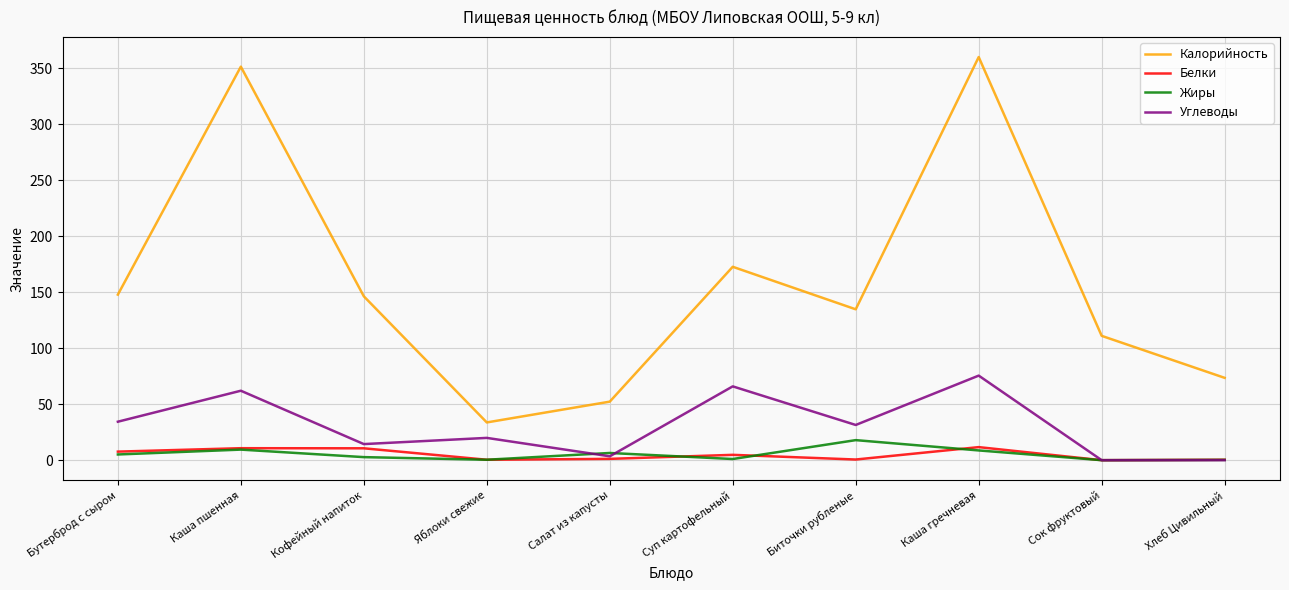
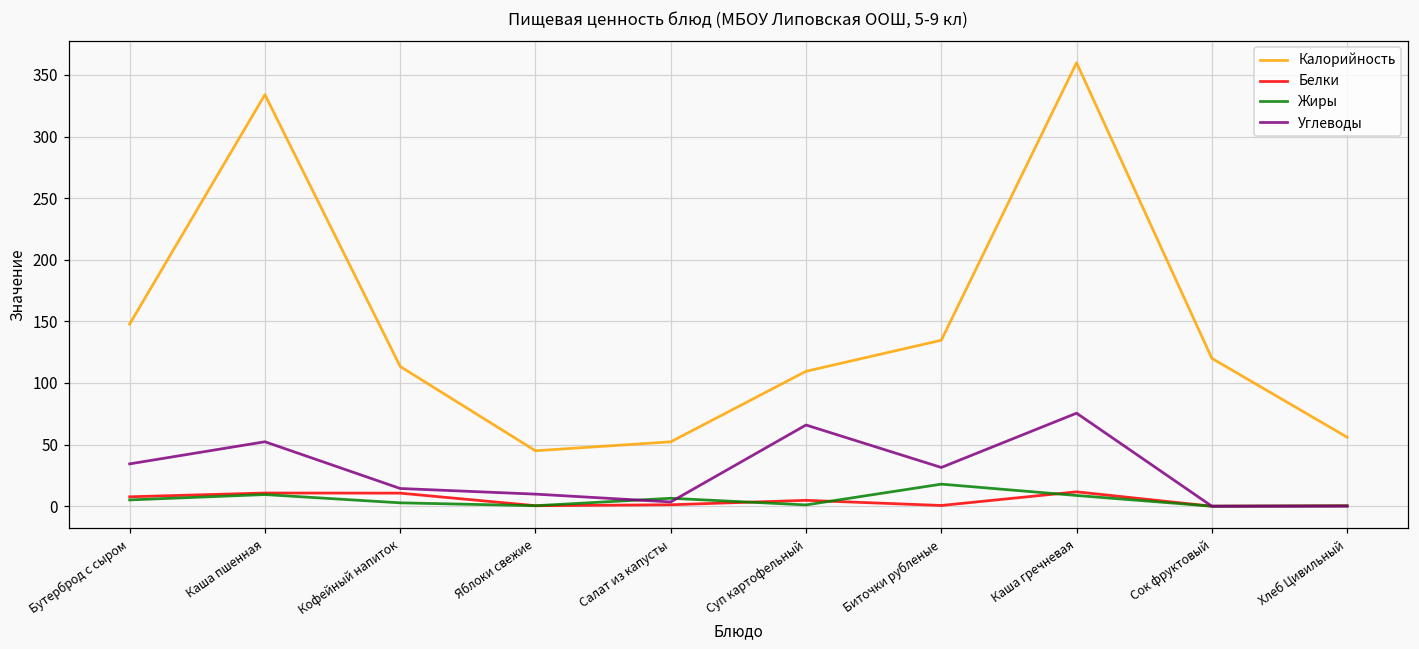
  {
    "Калорийность": {
      "Бутерброд с сыром": 148,
-     "Каша пшенная": 351,
-     "Кофейный напиток": 146,
-     "Яблоки свежие": 34,
+     "Каша пшенная": 334,
+     "Кофейный напиток": 113,
+     "Яблоки свежие": 45,
      "Салат из капусты": 52,
-     "Суп картофельный": 173,
+     "Суп картофельный": 109,
      "Биточки рубленые": 135,
      "Каша гречневая": 360,
-     "Сок фруктовый": 111,
-     "Хлеб Цивильный": 74
+     "Сок фруктовый": 120,
+     "Хлеб Цивильный": 56
    },
    "Белки": {
      "Бутерброд с сыром": 8,
      "Кофейный напиток": 11,
      "Салат из капусты": 1,
      "Суп картофельный": 5,
      "Биточки рубленые": 1,
      "Каша гречневая": 12
    },
    "Жиры": {
      "Бутерброд с сыром": 5,
      "Кофейный напиток": 3,
      "Салат из капусты": 6,
      "Суп картофельный": 1,
      "Биточки рубленые": 18,
      "Каша гречневая": 9
    },
    "Углеводы": {
      "Бутерброд с сыром": 34,
-     "Каша пшенная": 62,
+     "Каша пшенная": 52,
      "Кофейный напиток": 14,
-     "Яблоки свежие": 20,
+     "Яблоки свежие": 10,
      "Салат из капусты": 3,
      "Суп картофельный": 66,
      "Биточки рубленые": 31,
      "Каша гречневая": 76
    }
  }
